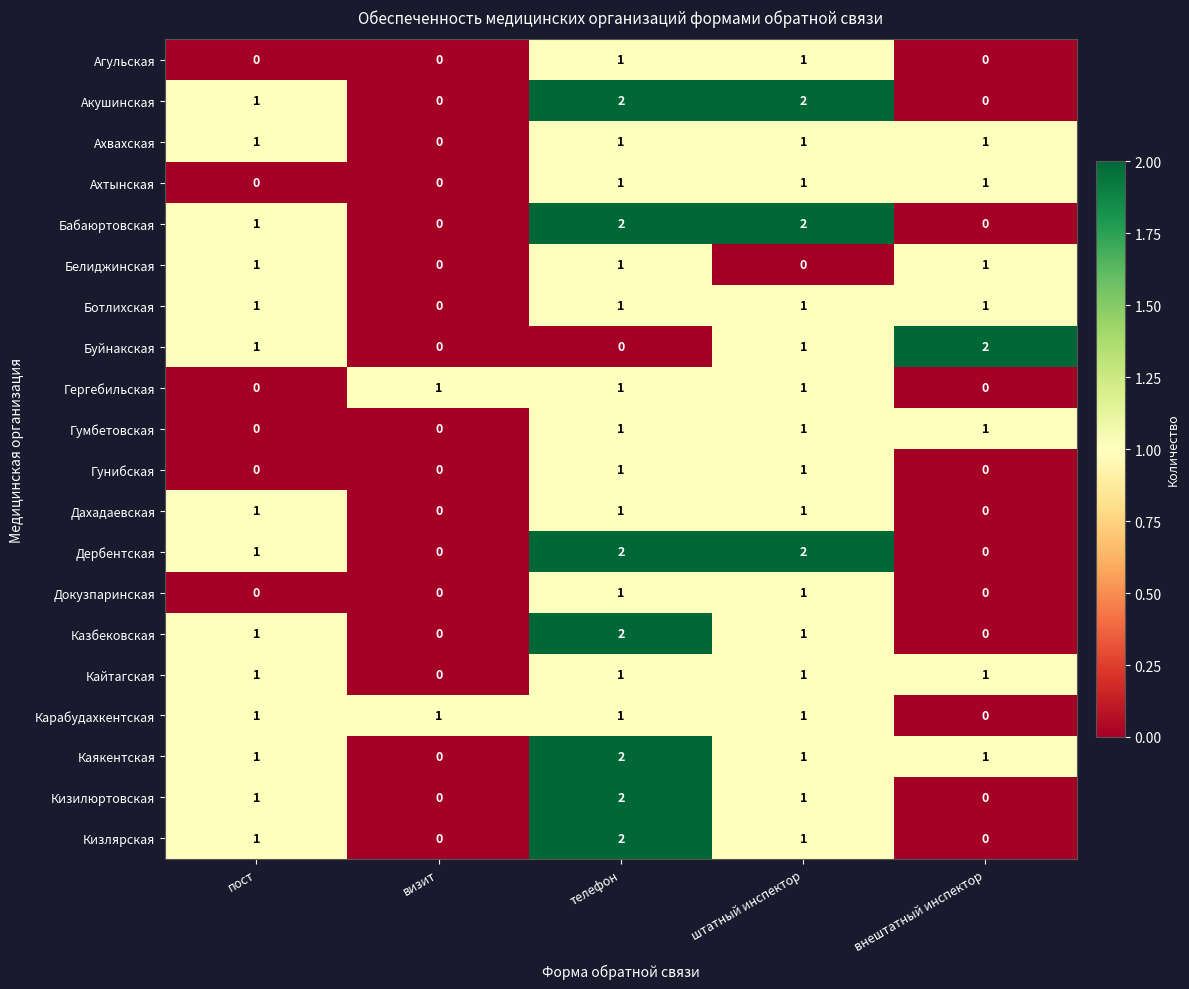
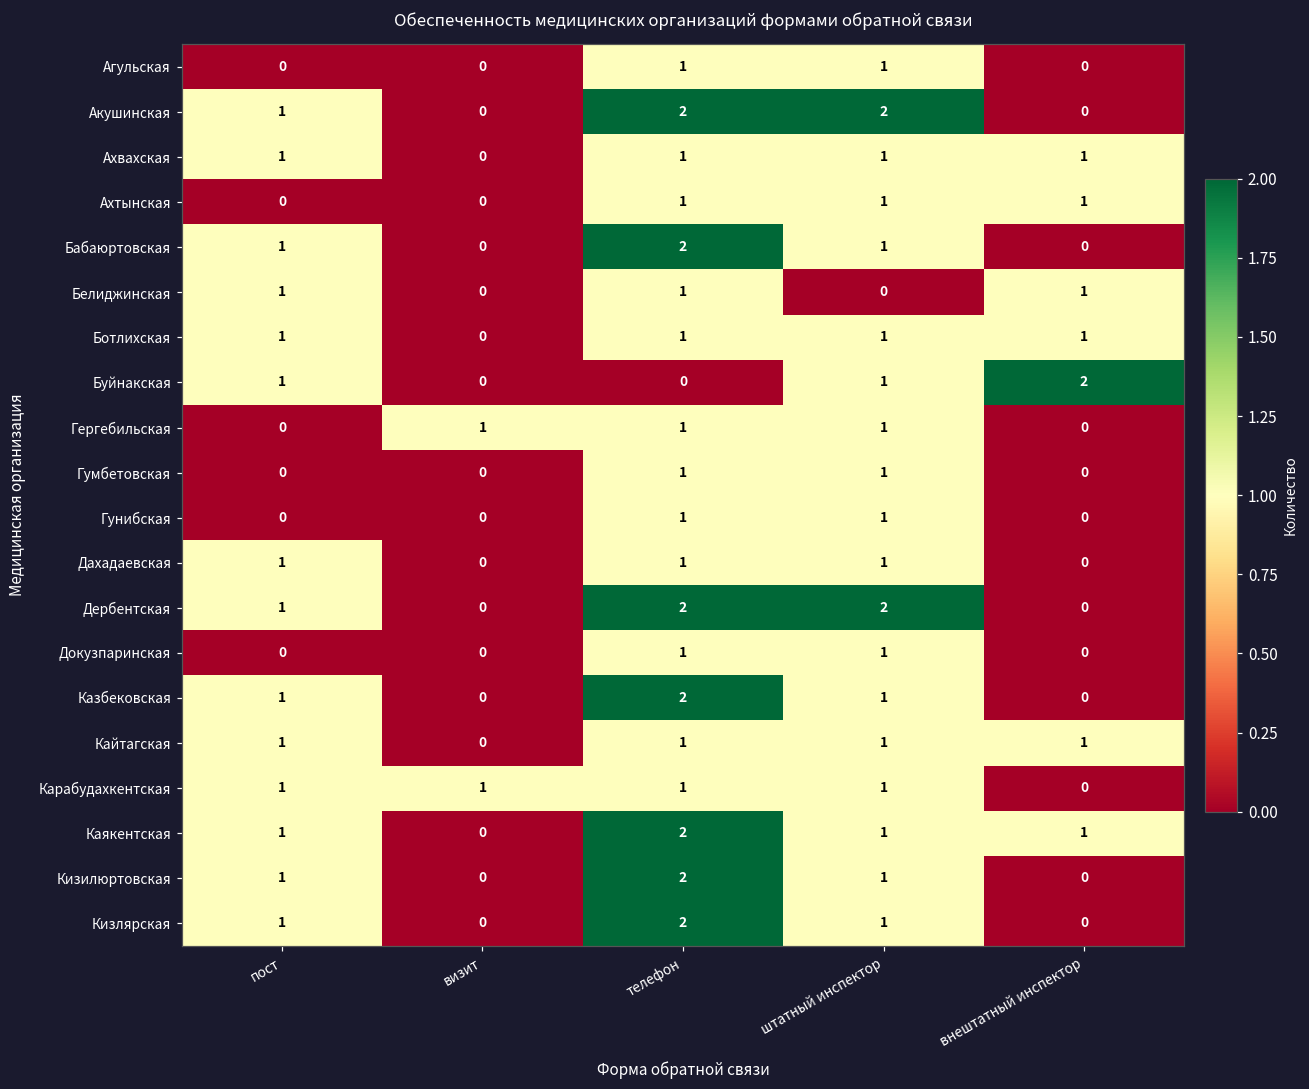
  {
    "Агульская": {
      "пост": 0,
      "визит": 0,
      "телефон": 1,
      "штатный инспектор": 1,
      "внештатный инспектор": 0
    },
    "Акушинская": {
      "пост": 1,
      "визит": 0,
      "телефон": 2,
      "штатный инспектор": 2,
      "внештатный инспектор": 0
    },
    "Ахвахская": {
      "пост": 1,
      "визит": 0,
      "телефон": 1,
      "штатный инспектор": 1,
      "внештатный инспектор": 1
    },
    "Ахтынская": {
      "пост": 0,
      "визит": 0,
      "телефон": 1,
      "штатный инспектор": 1,
      "внештатный инспектор": 1
    },
    "Бабаюртовская": {
      "пост": 1,
      "визит": 0,
      "телефон": 2,
-     "штатный инспектор": 2,
+     "штатный инспектор": 1,
      "внештатный инспектор": 0
    },
    "Белиджинская": {
      "пост": 1,
      "визит": 0,
      "телефон": 1,
      "штатный инспектор": 0,
      "внештатный инспектор": 1
    },
    "Ботлихская": {
      "пост": 1,
      "визит": 0,
      "телефон": 1,
      "штатный инспектор": 1,
      "внештатный инспектор": 1
    },
    "Буйнакская": {
      "пост": 1,
      "визит": 0,
      "телефон": 0,
      "штатный инспектор": 1,
      "внештатный инспектор": 2
    },
    "Гергебильская": {
      "пост": 0,
      "визит": 1,
      "телефон": 1,
      "штатный инспектор": 1,
      "внештатный инспектор": 0
    },
    "Гумбетовская": {
      "пост": 0,
      "визит": 0,
      "телефон": 1,
      "штатный инспектор": 1,
-     "внештатный инспектор": 1
+     "внештатный инспектор": 0
    },
    "Гунибская": {
      "пост": 0,
      "визит": 0,
      "телефон": 1,
      "штатный инспектор": 1,
      "внештатный инспектор": 0
    },
    "Дахадаевская": {
      "пост": 1,
      "визит": 0,
      "телефон": 1,
      "штатный инспектор": 1,
      "внештатный инспектор": 0
    },
    "Дербентская": {
      "пост": 1,
      "визит": 0,
      "телефон": 2,
      "штатный инспектор": 2,
      "внештатный инспектор": 0
    },
    "Докузпаринская": {
      "пост": 0,
      "визит": 0,
      "телефон": 1,
      "штатный инспектор": 1,
      "внештатный инспектор": 0
    },
    "Казбековская": {
      "пост": 1,
      "визит": 0,
      "телефон": 2,
      "штатный инспектор": 1,
      "внештатный инспектор": 0
    },
    "Кайтагская": {
      "пост": 1,
      "визит": 0,
      "телефон": 1,
      "штатный инспектор": 1,
      "внештатный инспектор": 1
    },
    "Карабудахкентская": {
      "пост": 1,
      "визит": 1,
      "телефон": 1,
      "штатный инспектор": 1,
      "внештатный инспектор": 0
    },
    "Каякентская": {
      "пост": 1,
      "визит": 0,
      "телефон": 2,
      "штатный инспектор": 1,
      "внештатный инспектор": 1
    },
    "Кизилюртовская": {
      "пост": 1,
      "визит": 0,
      "телефон": 2,
      "штатный инспектор": 1,
      "внештатный инспектор": 0
    },
    "Кизлярская": {
      "пост": 1,
      "визит": 0,
      "телефон": 2,
      "штатный инспектор": 1,
      "внештатный инспектор": 0
    }
  }
